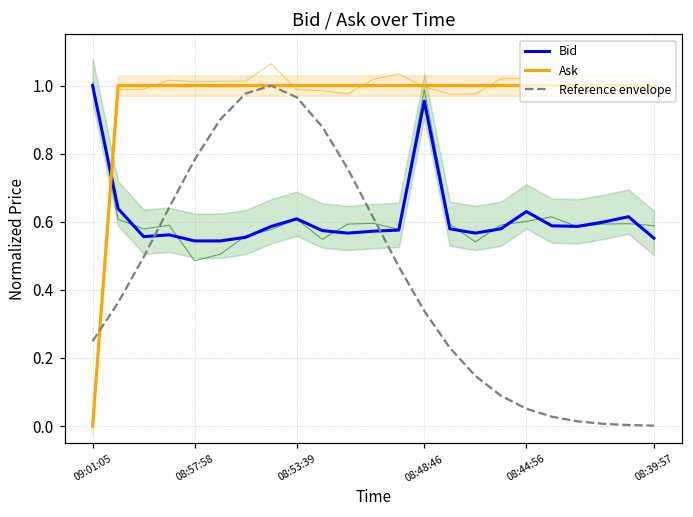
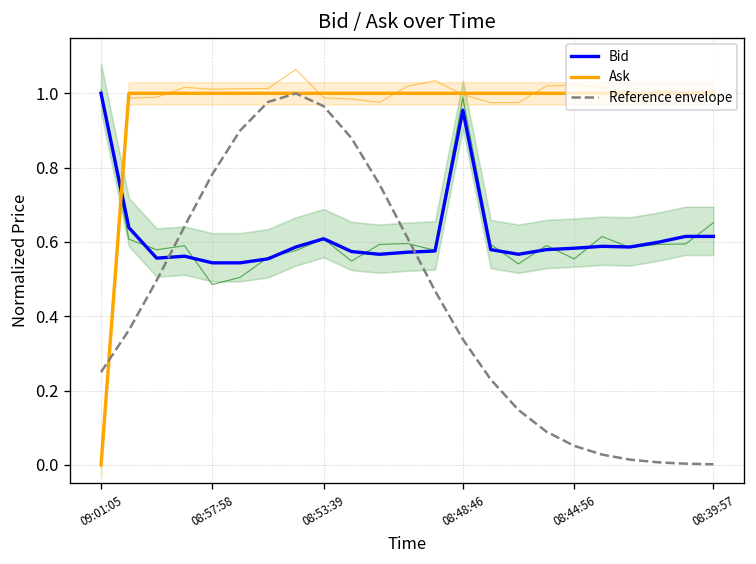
  {
    "Bid": {
      "09:01:05": 1.00,
      "08:57:58": 0.54,
      "08:48:46": 0.95,
-     "08:44:56": 0.63,
-     "08:39:57": 0.55
+     "08:44:56": 0.58,
+     "08:39:57": 0.61
    },
    "Reference envelope": {
      "09:01:05": 0.25,
      "08:57:58": 0.78,
      "08:53:39": 0.97,
      "08:48:46": 0.34,
      "08:44:56": 0.05,
      "08:39:57": 0.00
    }
  }
